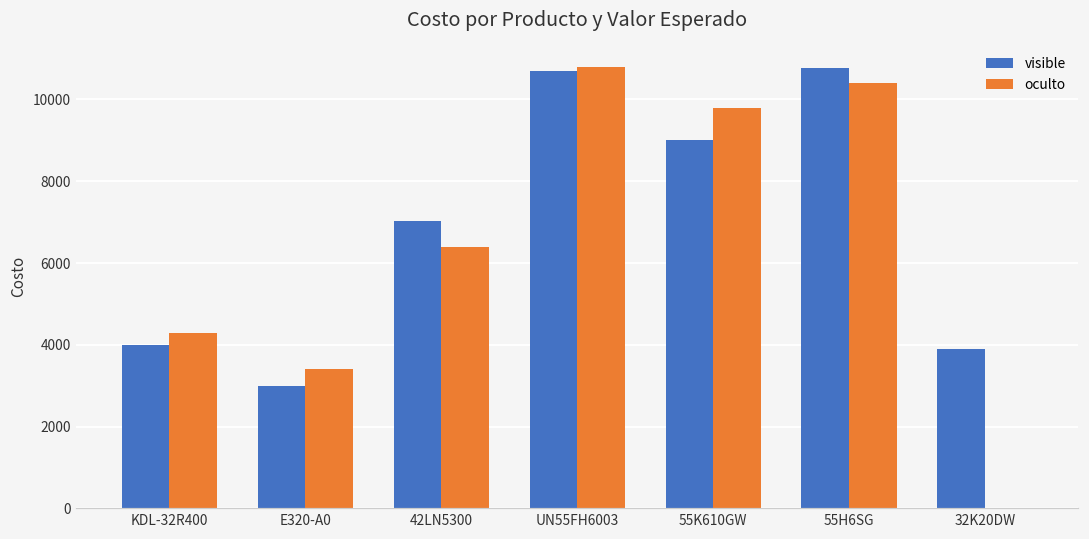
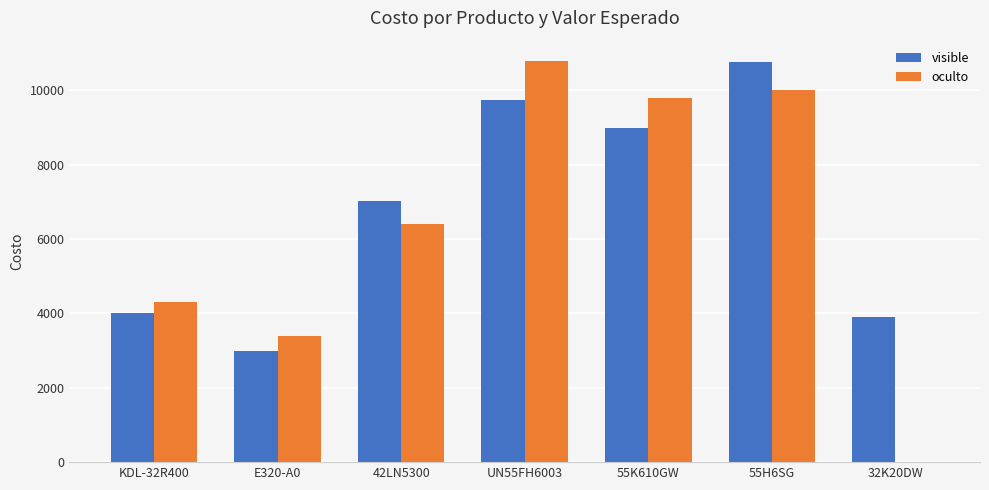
  {
    "visible": {
      "KDL-32R400": 4000,
      "E320-A0": 3000,
      "42LN5300": 7000,
-     "UN55FH6003": 10700,
+     "UN55FH6003": 9700,
      "55K610GW": 9000,
      "55H6SG": 10800,
      "32K20DW": 3900
    },
    "oculto": {
      "KDL-32R400": 4300,
      "E320-A0": 3400,
      "42LN5300": 6400,
      "UN55FH6003": 10800,
      "55K610GW": 9800,
-     "55H6SG": 10400,
+     "55H6SG": 10000,
      "32K20DW": 0
    }
  }
